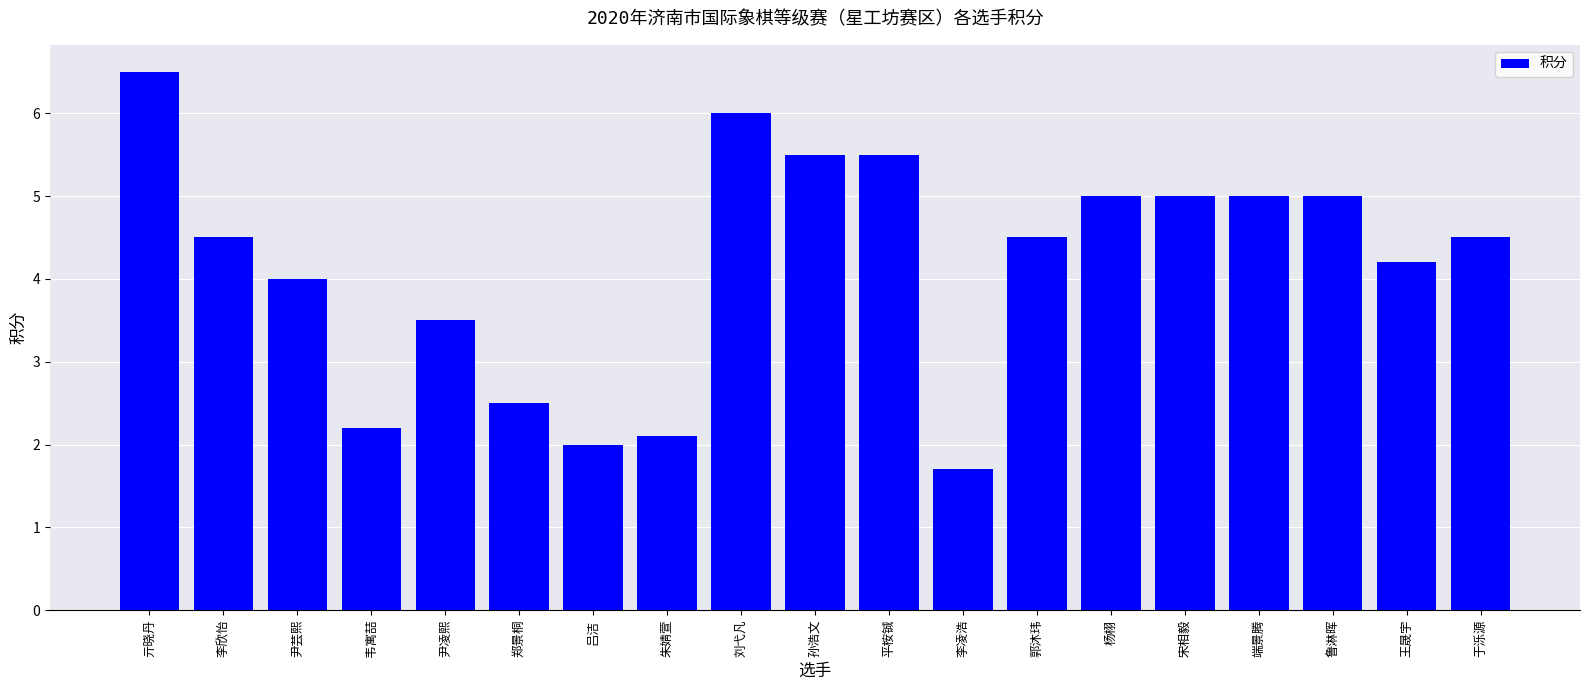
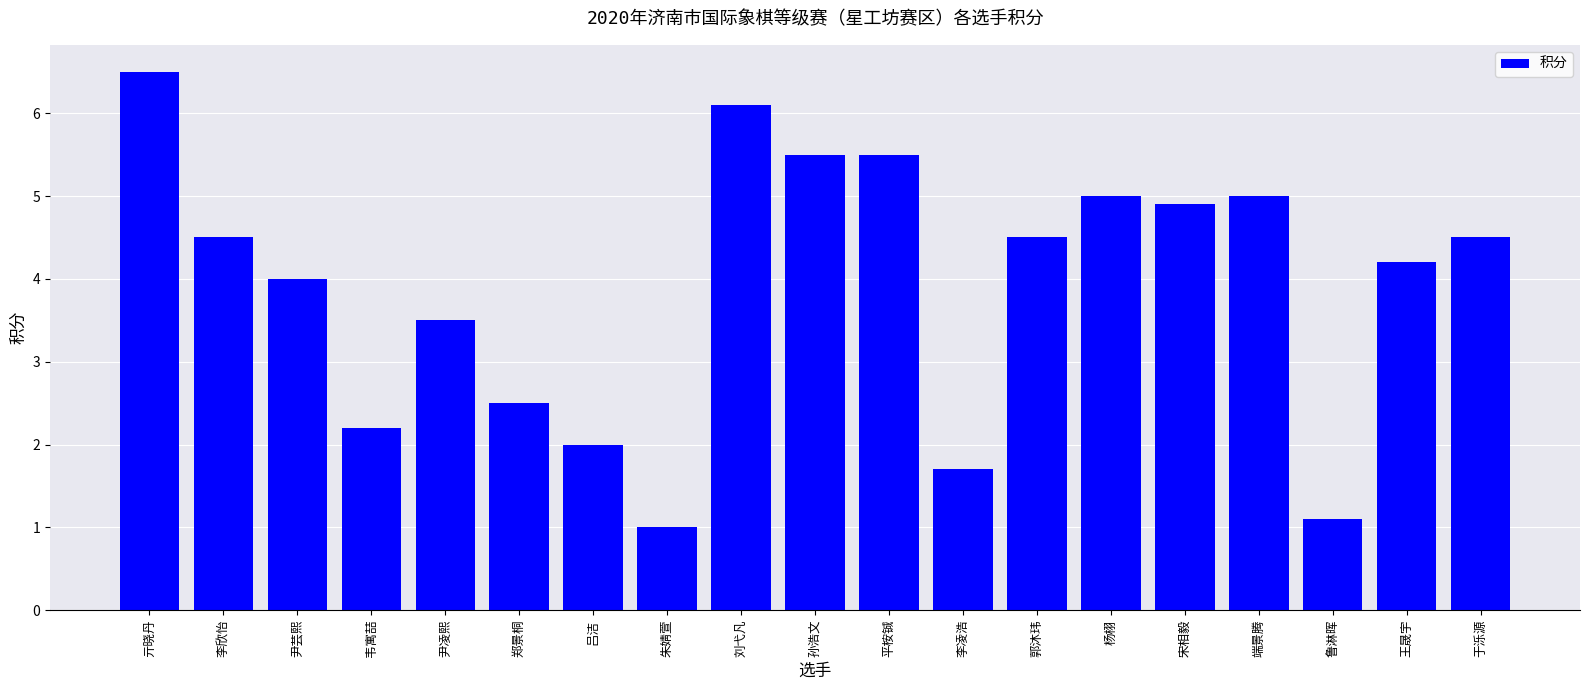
  {
    "亓晓丹": 6.5,
    "李欣怡": 4.5,
    "尹芸熙": 4.0,
    "韦寓喆": 2.2,
    "尹凌熙": 3.5,
    "郑景桐": 2.5,
    "吕洁": 2.0,
-   "朱婧萱": 2.1,
-   "刘弋凡": 6.0,
+   "朱婧萱": 1.0,
+   "刘弋凡": 6.1,
    "孙浩文": 5.5,
    "平桉铖": 5.5,
    "李凌浩": 1.7,
    "郭沐玮": 4.5,
    "杨栩": 5.0,
-   "宋相毅": 5.0,
+   "宋相毅": 4.9,
    "端景腾": 5.0,
-   "鲁淋晖": 5.0,
+   "鲁淋晖": 1.1,
    "王晟宇": 4.2,
    "于泺源": 4.5
  }
